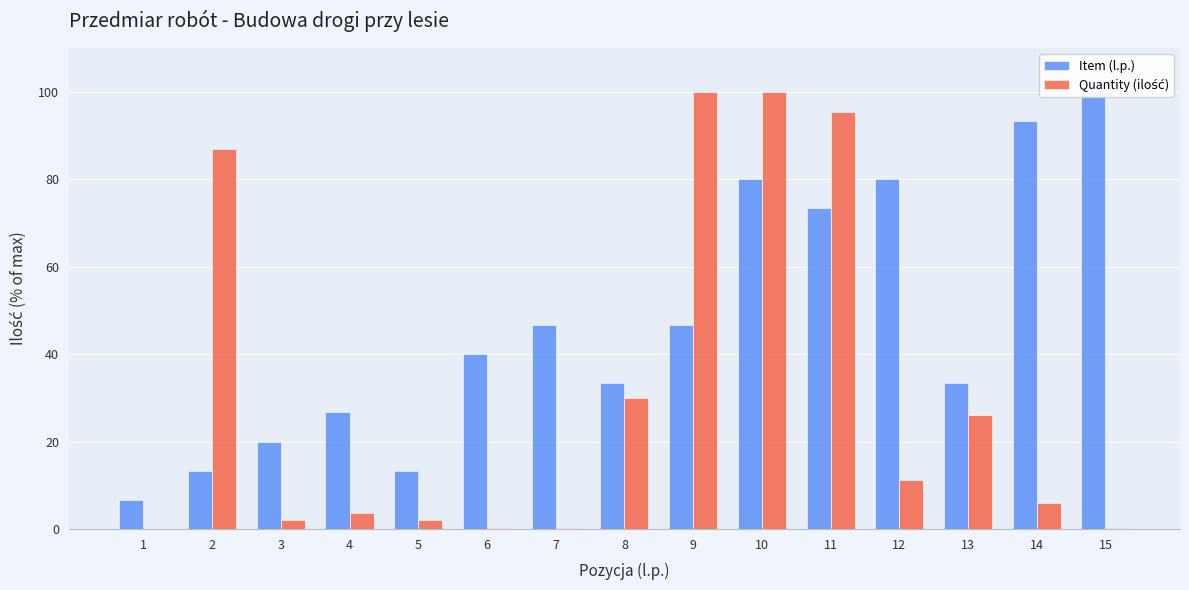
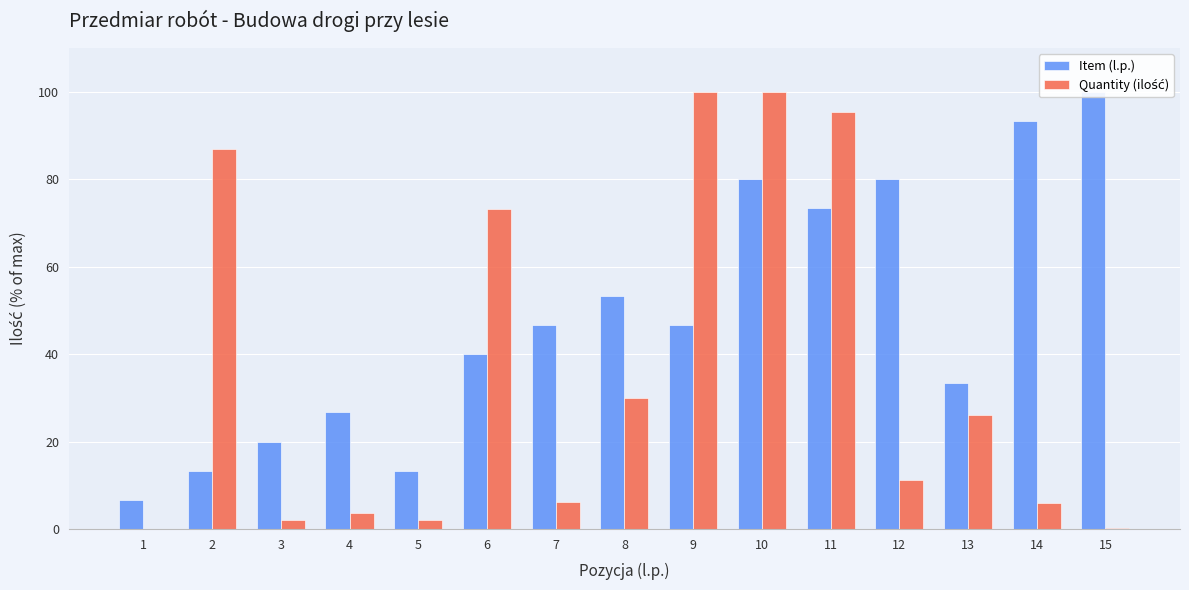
  {
    "Item (l.p.)": {
      "1": 7,
      "2": 13,
      "3": 20,
      "4": 27,
      "5": 13,
      "6": 40,
      "7": 47,
-     "8": 33,
+     "8": 53,
      "9": 47,
      "10": 80,
      "11": 73,
      "12": 80,
      "13": 33,
      "14": 93
    },
    "Quantity (ilość)": {
      "2": 87,
      "3": 2,
      "4": 4,
      "5": 2,
-     "6": 0,
-     "7": 0,
+     "6": 73,
+     "7": 6,
      "8": 30,
      "9": 100,
      "10": 100,
      "11": 95,
      "12": 11,
      "13": 26,
      "14": 6
    }
  }
